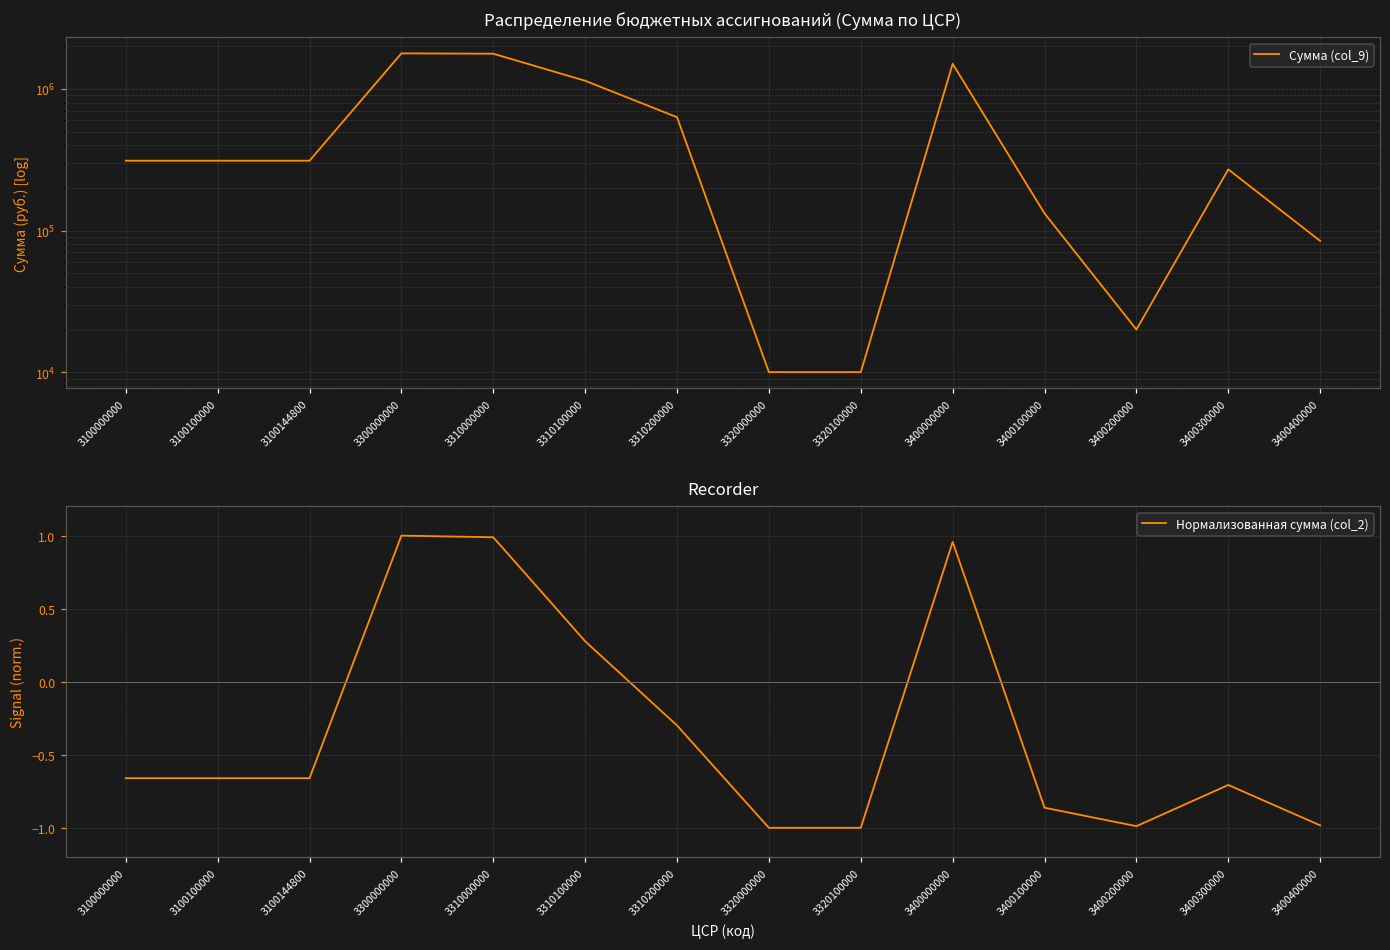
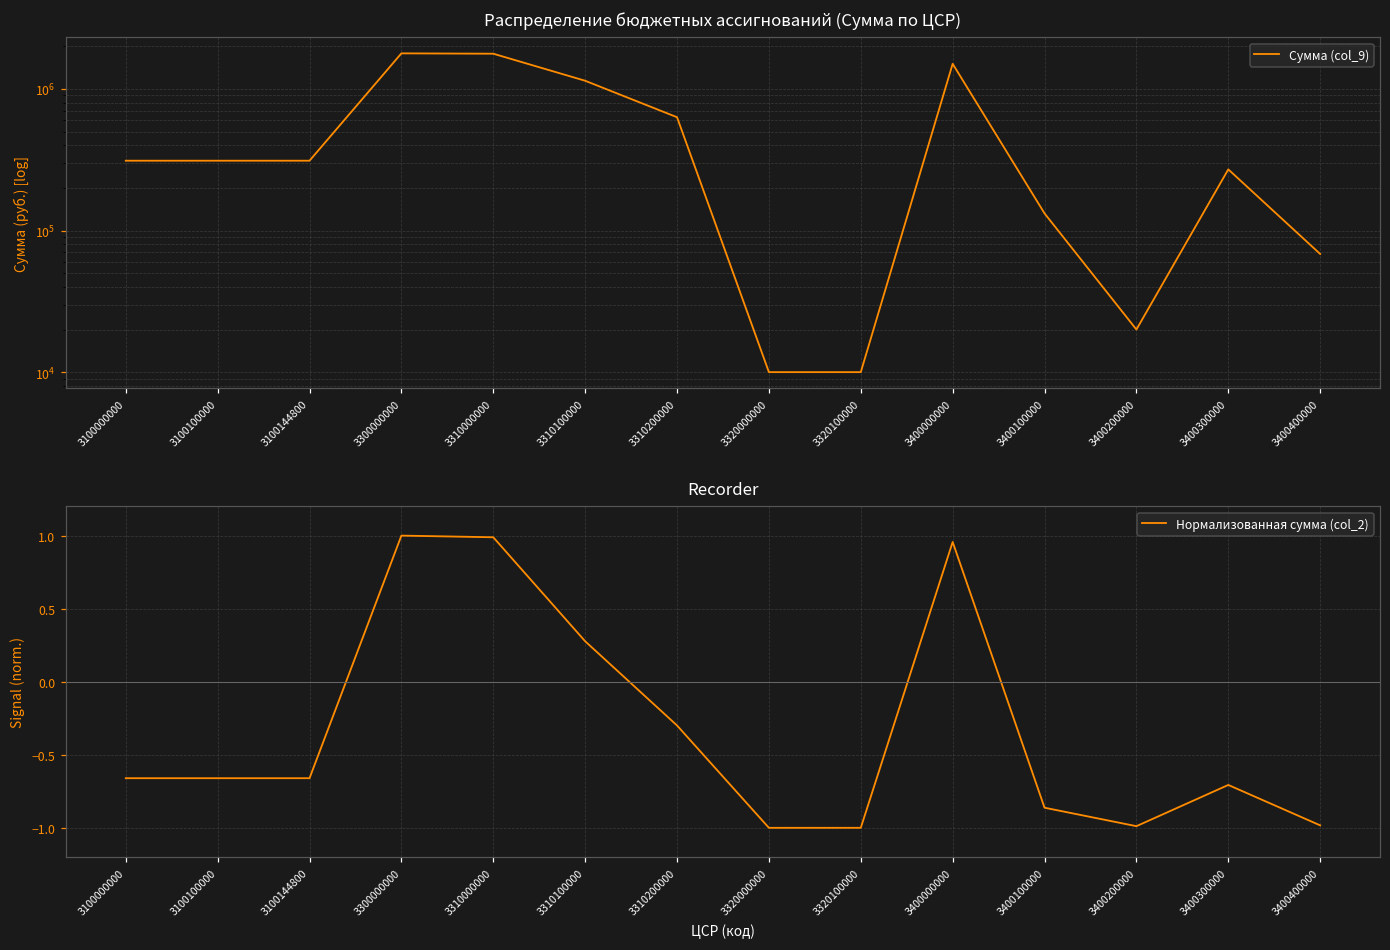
  {
    "Распределение бюджетных ассигнований (Сумма по ЦСР)": {
      "3100000000": 310000,
      "3100100000": 310000,
      "3100144800": 310000,
      "3300000000": 1800000,
      "3310000000": 1800000,
      "3310100000": 1100000,
      "3310200000": 600000,
      "3320000000": 10000,
      "3320100000": 10000,
      "3400000000": 1500000,
      "3400100000": 130000,
      "3400200000": 20000,
      "3400300000": 270000,
-     "3400400000": 80000
+     "3400400000": 70000
    },
    "Recorder": {
      "3100000000": -0.66,
      "3100100000": -0.66,
      "3100144800": -0.66,
      "3300000000": 1.00,
      "3310000000": 0.99,
      "3310100000": 0.28,
      "3310200000": -0.30,
      "3320000000": -1.00,
      "3320100000": -1.00,
      "3400000000": 0.96,
      "3400100000": -0.86,
      "3400200000": -0.99,
      "3400300000": -0.71,
      "3400400000": -0.98
    }
  }
